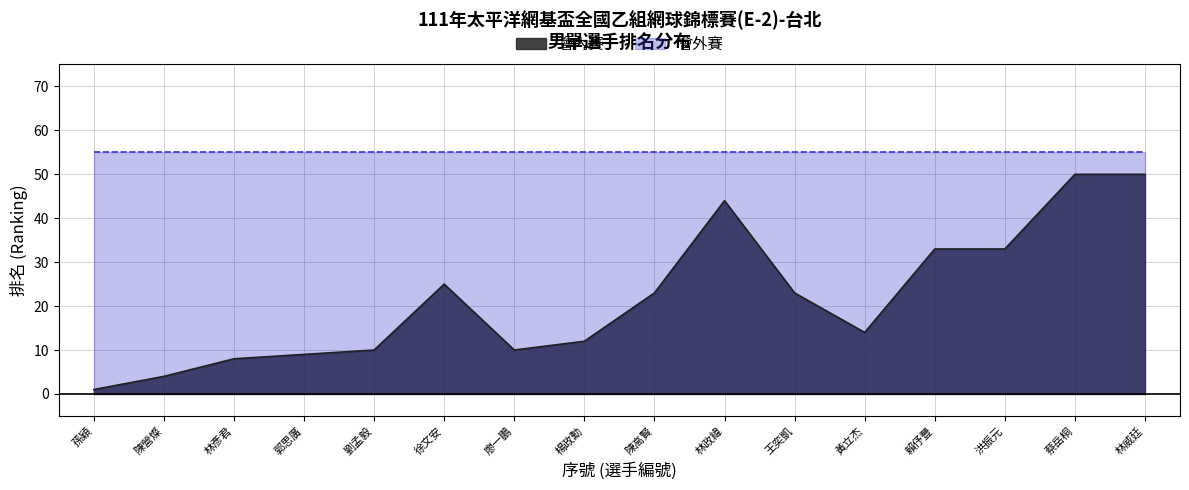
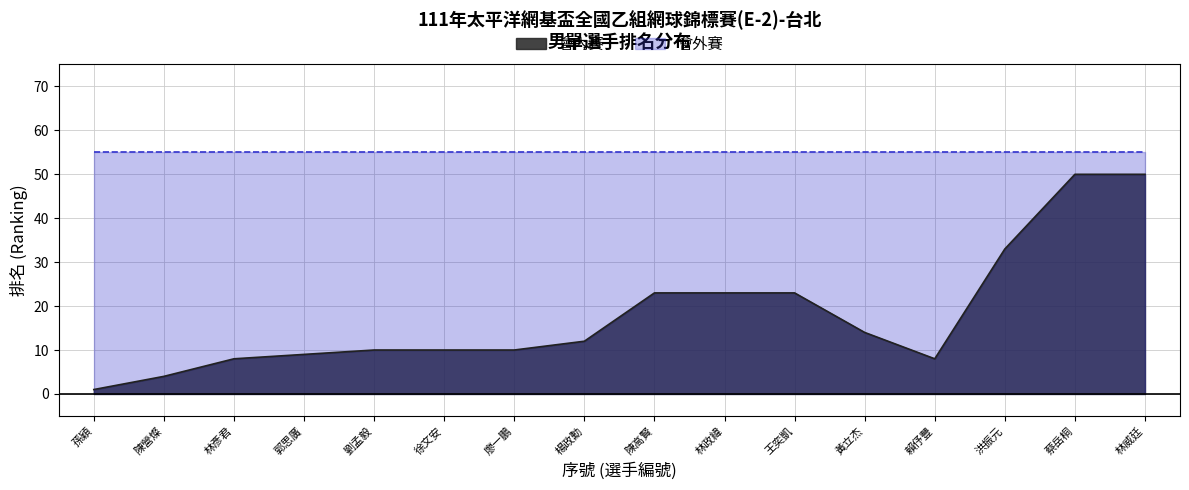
  {
    "會內賽": {
      "孫穎": 1,
      "陳營燦": 4,
      "林彥君": 8,
      "郭思廣": 9,
      "劉孟毅": 10,
-     "徐文安": 25,
+     "徐文安": 10,
      "廖一鵬": 10,
      "楊政勳": 12,
      "陳高賢": 23,
-     "林政緯": 44,
+     "林政緯": 23,
      "王奕凱": 23,
      "黃立杰": 14,
-     "賴伃豐": 33,
+     "賴伃豐": 8,
      "洪振元": 33,
      "蔡岳桐": 50,
      "林威廷": 50
    },
    "會外賽": {
      "孫穎": 55,
      "陳營燦": 55,
      "林彥君": 55,
      "郭思廣": 55,
      "劉孟毅": 55,
      "徐文安": 55,
      "廖一鵬": 55,
      "楊政勳": 55,
      "陳高賢": 55,
      "林政緯": 55,
      "王奕凱": 55,
      "黃立杰": 55,
      "賴伃豐": 55,
      "洪振元": 55,
      "蔡岳桐": 55,
      "林威廷": 55
    }
  }
